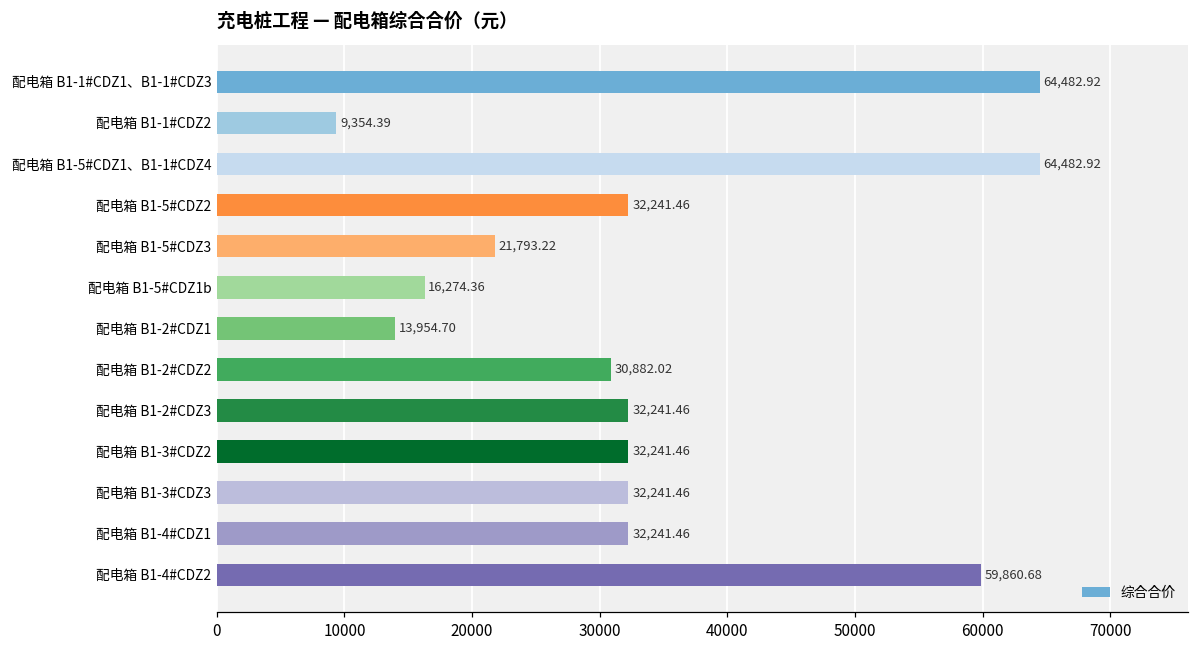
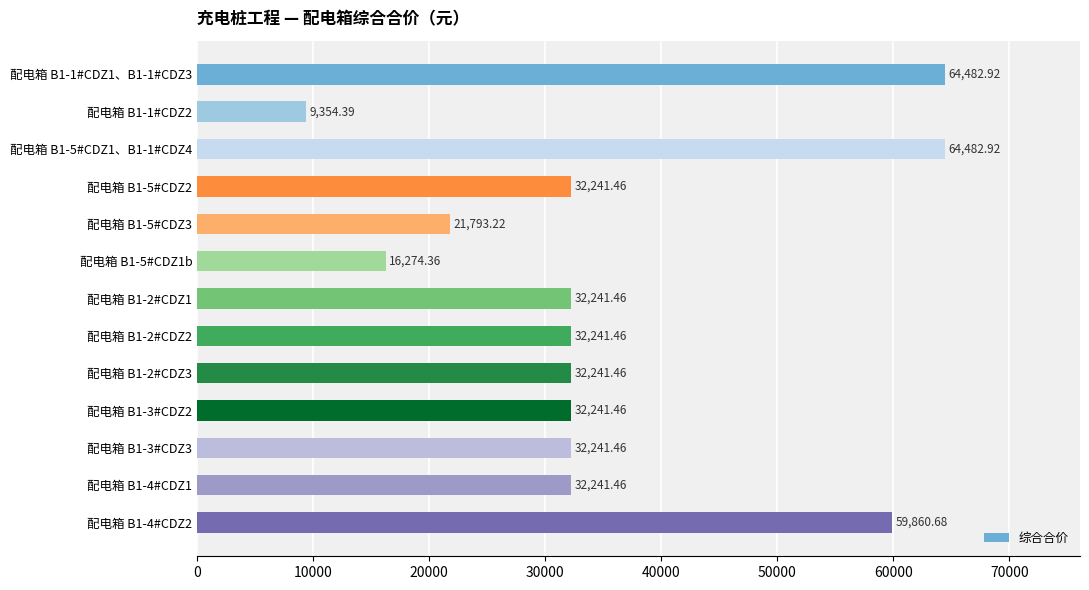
  {
    "配电箱 B1-1#CDZ1、B1-1#CDZ3": "64,482.92",
    "配电箱 B1-1#CDZ2": "9,354.39",
    "配电箱 B1-5#CDZ1、B1-1#CDZ4": "64,482.92",
    "配电箱 B1-5#CDZ2": "32,241.46",
    "配电箱 B1-5#CDZ3": "21,793.22",
    "配电箱 B1-5#CDZ1b": "16,274.36",
-   "配电箱 B1-2#CDZ1": "13,954.70",
-   "配电箱 B1-2#CDZ2": "30,882.02",
+   "配电箱 B1-2#CDZ1": "32,241.46",
+   "配电箱 B1-2#CDZ2": "32,241.46",
    "配电箱 B1-2#CDZ3": "32,241.46",
    "配电箱 B1-3#CDZ2": "32,241.46",
    "配电箱 B1-3#CDZ3": "32,241.46",
    "配电箱 B1-4#CDZ1": "32,241.46",
    "配电箱 B1-4#CDZ2": "59,860.68"
  }
